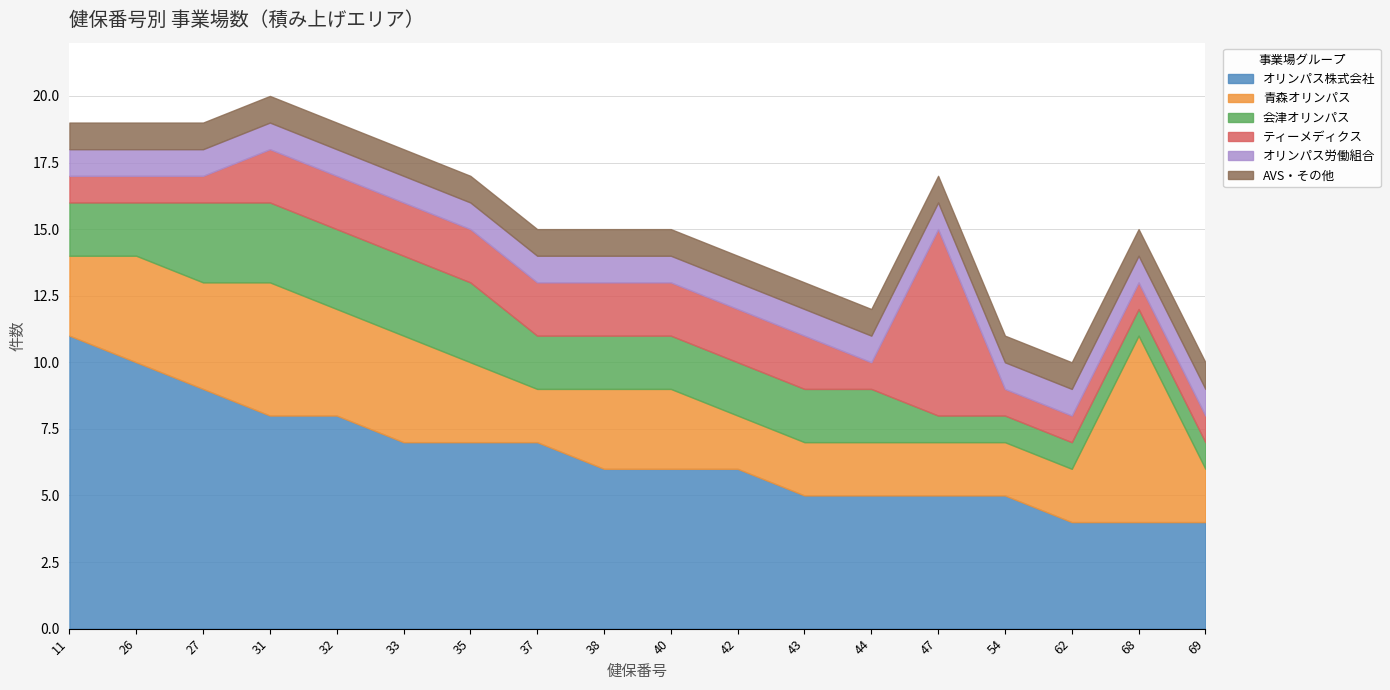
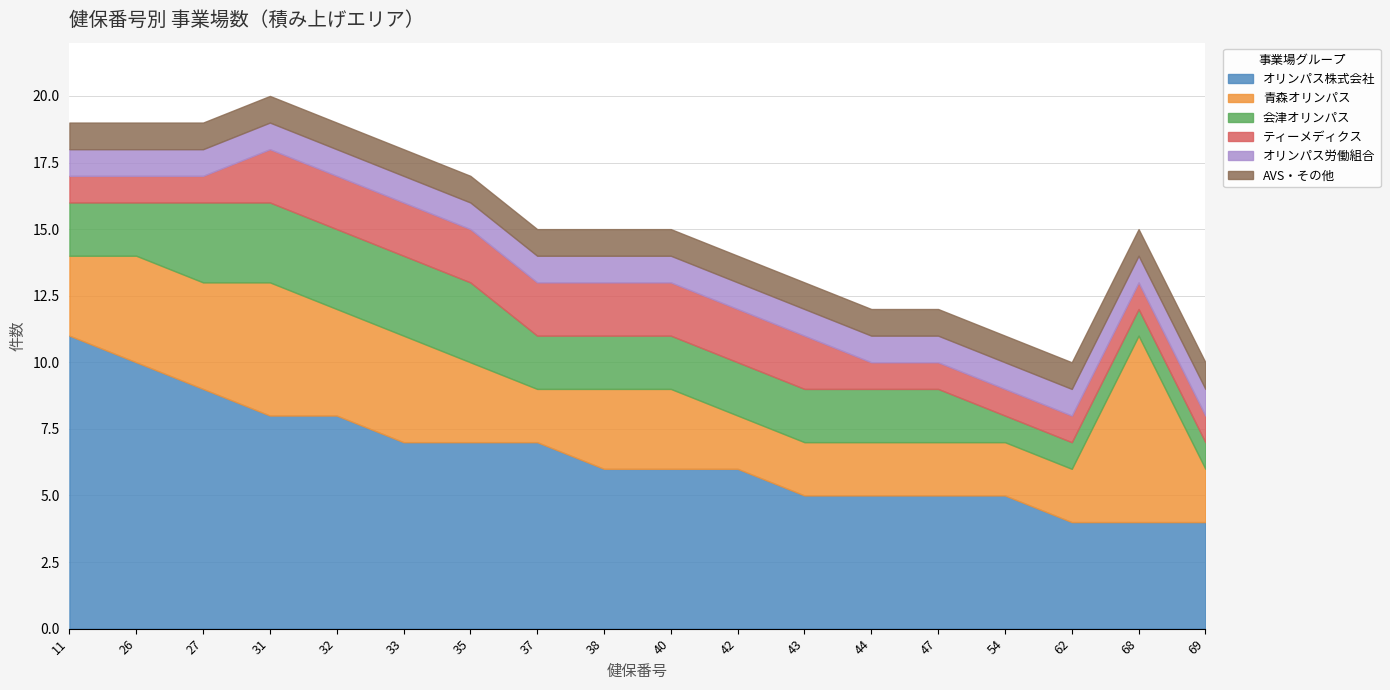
  {
    "オリンパス株式会社": {
      "11": 11,
      "26": 10,
      "27": 9,
      "31": 8,
      "32": 8,
      "33": 7,
      "35": 7,
      "37": 7,
      "38": 6,
      "40": 6,
      "42": 6,
      "43": 5,
      "44": 5,
      "47": 5,
      "54": 5,
      "62": 4,
      "68": 4,
      "69": 4
    },
    "青森オリンパス": {
      "11": 3,
      "26": 4,
      "27": 4,
      "31": 5,
      "32": 4,
      "33": 4,
      "35": 3,
      "37": 2,
      "38": 3,
      "40": 3,
      "42": 2,
      "43": 2,
      "44": 2,
      "47": 2,
      "54": 2,
      "62": 2,
      "68": 7,
      "69": 2
    },
    "会津オリンパス": {
      "11": 2,
      "26": 2,
      "27": 3,
      "31": 3,
      "32": 3,
      "33": 3,
      "35": 3,
      "37": 2,
      "38": 2,
      "40": 2,
      "42": 2,
      "43": 2,
      "44": 2,
-     "47": 1,
+     "47": 2,
      "54": 1,
      "62": 1,
      "68": 1,
      "69": 1
    },
    "ティーメディクス": {
      "11": 1,
      "26": 1,
      "27": 1,
      "31": 2,
      "32": 2,
      "33": 2,
      "35": 2,
      "37": 2,
      "38": 2,
      "40": 2,
      "42": 2,
      "43": 2,
      "44": 1,
-     "47": 7,
+     "47": 1,
      "54": 1,
      "62": 1,
      "68": 1,
      "69": 1
    },
    "オリンパス労働組合": {
      "11": 1,
      "26": 1,
      "27": 1,
      "31": 1,
      "32": 1,
      "33": 1,
      "35": 1,
      "37": 1,
      "38": 1,
      "40": 1,
      "42": 1,
      "43": 1,
      "44": 1,
      "47": 1,
      "54": 1,
      "62": 1,
      "68": 1,
      "69": 1
    },
    "AVS・その他": {
      "11": 1,
      "26": 1,
      "27": 1,
      "31": 1,
      "32": 1,
      "33": 1,
      "35": 1,
      "37": 1,
      "38": 1,
      "40": 1,
      "42": 1,
      "43": 1,
      "44": 1,
      "47": 1,
      "54": 1,
      "62": 1,
      "68": 1,
      "69": 1
    }
  }
